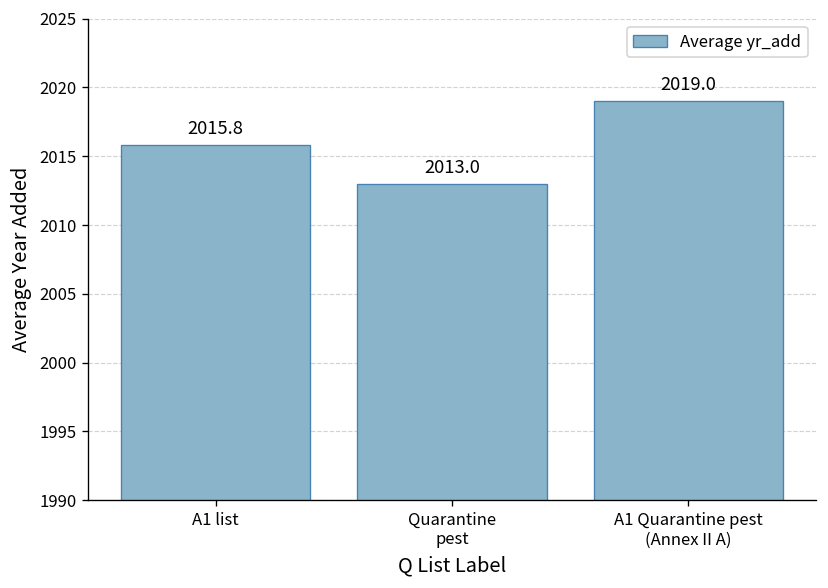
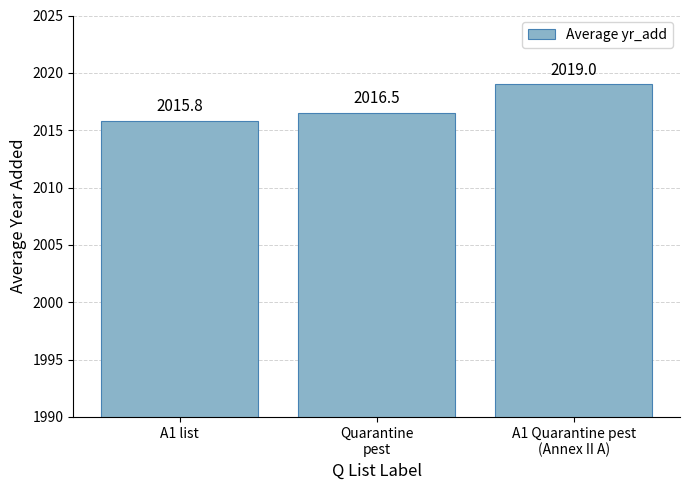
  {
    "A1 list": 2015.8,
-   "Quarantine pest": 2013.0,
+   "Quarantine pest": 2016.5,
    "A1 Quarantine pest (Annex II A)": 2019.0
  }
